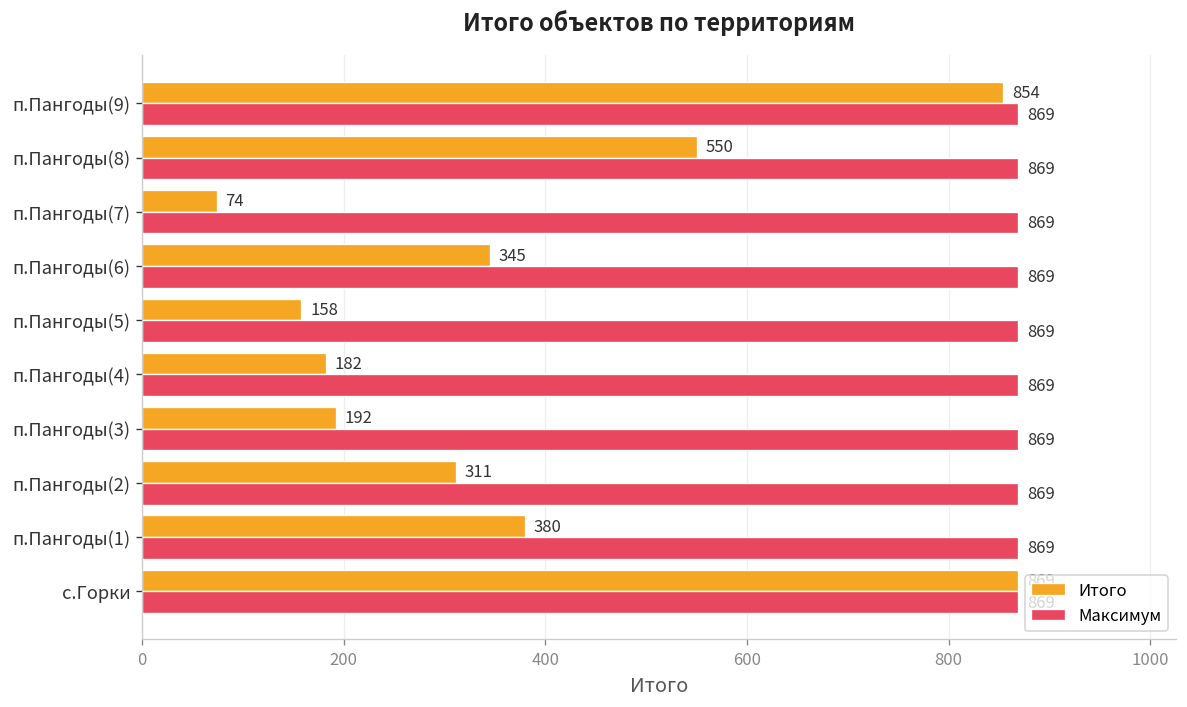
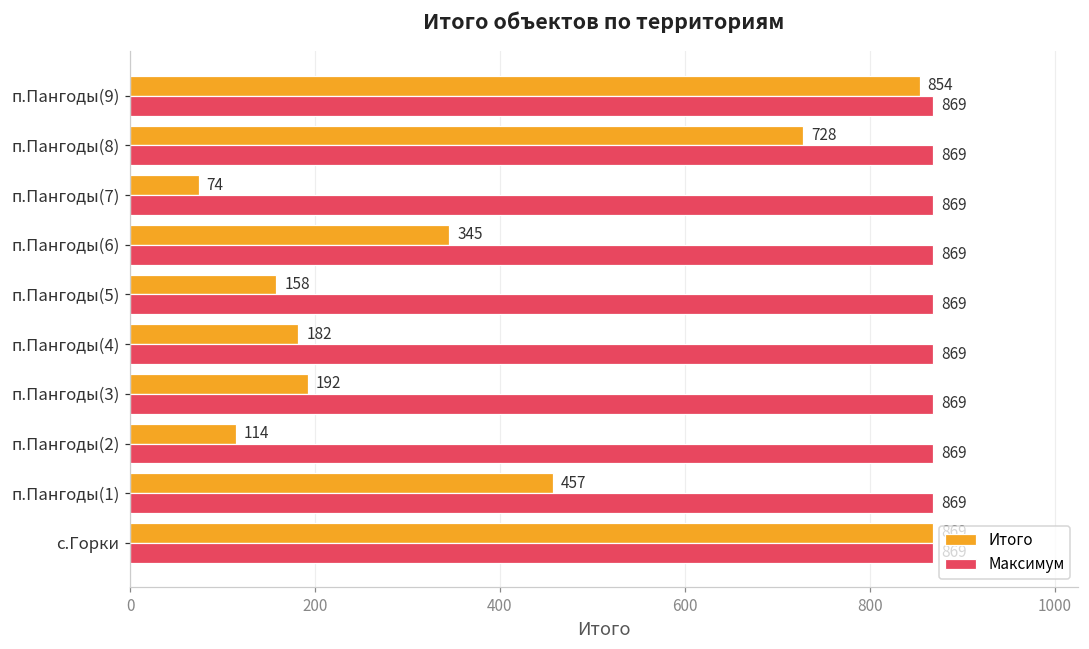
  {
    "Итого": {
      "п.Пангоды(9)": 854,
-     "п.Пангоды(8)": 550,
+     "п.Пангоды(8)": 728,
      "п.Пангоды(7)": 74,
      "п.Пангоды(6)": 345,
      "п.Пангоды(5)": 158,
      "п.Пангоды(4)": 182,
      "п.Пангоды(3)": 192,
-     "п.Пангоды(2)": 311,
-     "п.Пангоды(1)": 380
+     "п.Пангоды(2)": 114,
+     "п.Пангоды(1)": 457
    },
    "Максимум": {
      "п.Пангоды(9)": 869,
      "п.Пангоды(8)": 869,
      "п.Пангоды(7)": 869,
      "п.Пангоды(6)": 869,
      "п.Пангоды(5)": 869,
      "п.Пангоды(4)": 869,
      "п.Пангоды(3)": 869,
      "п.Пангоды(2)": 869,
      "п.Пангоды(1)": 869
    }
  }
